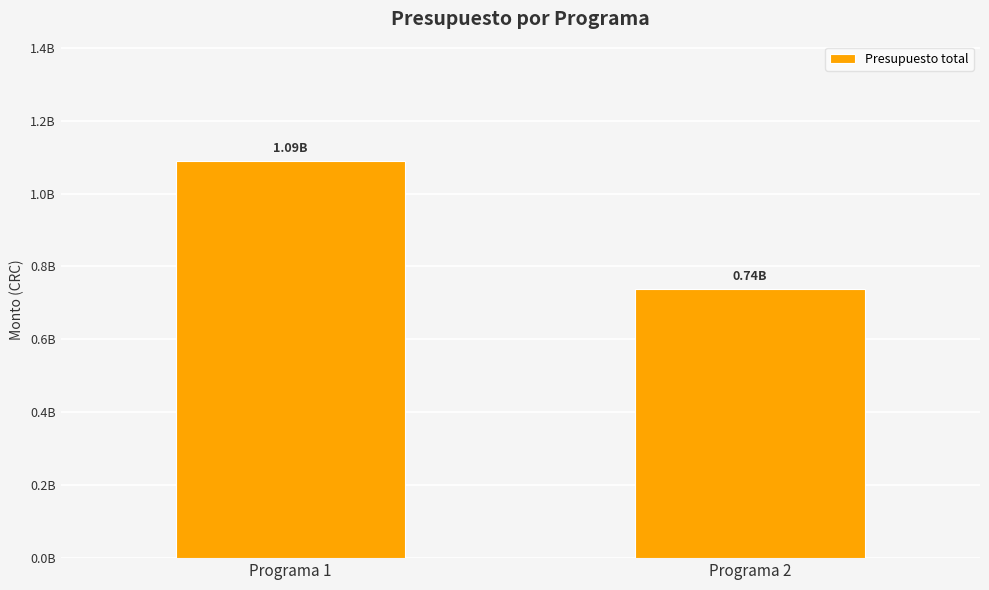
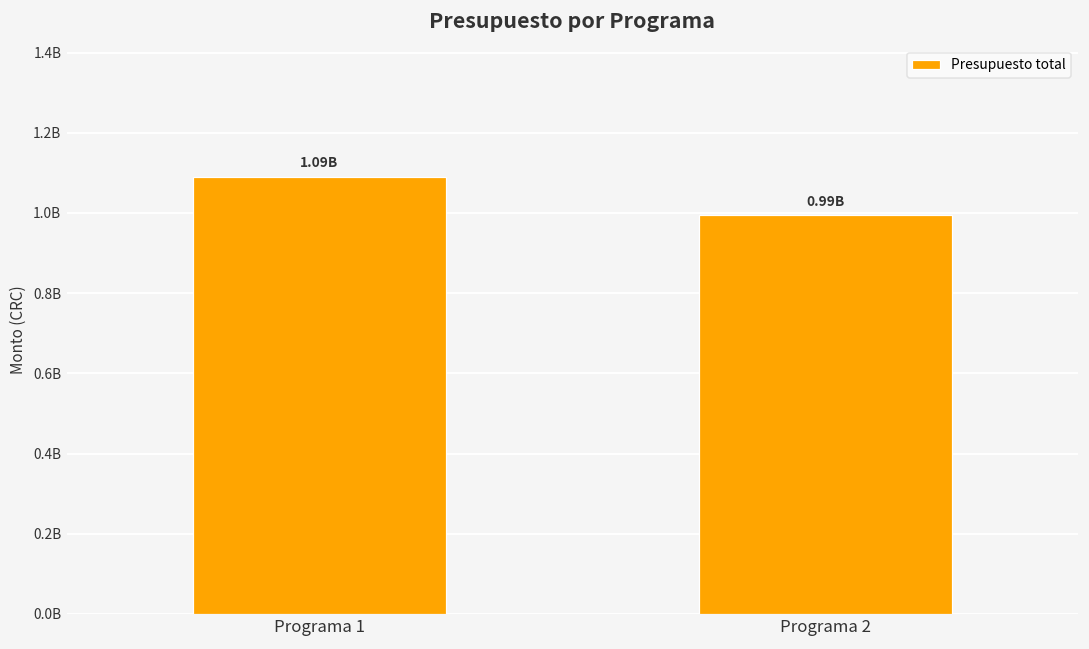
  {
    "Programa 1": "1.09B",
-   "Programa 2": "0.74B"
+   "Programa 2": "0.99B"
  }
